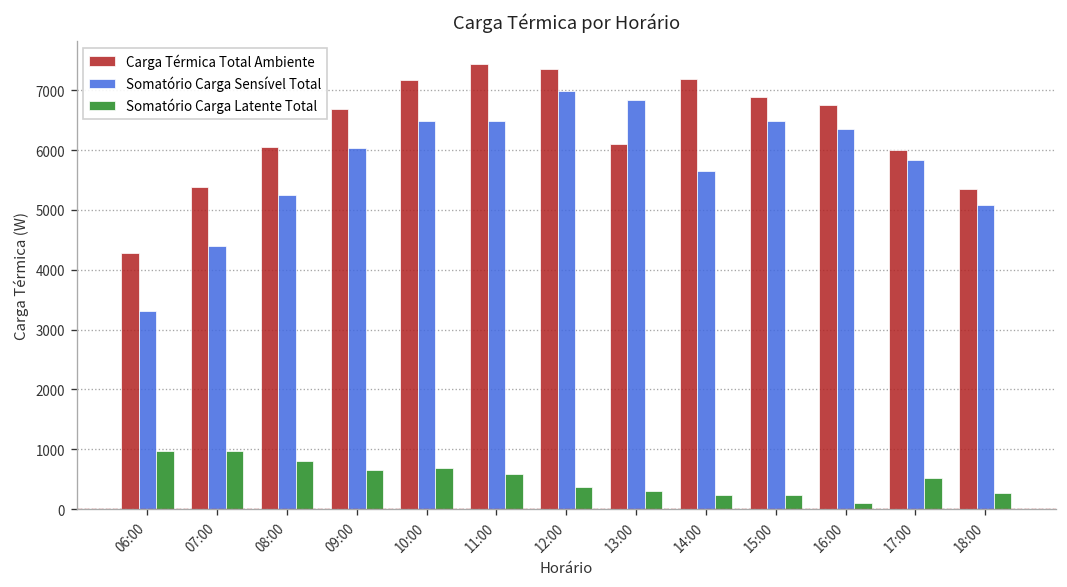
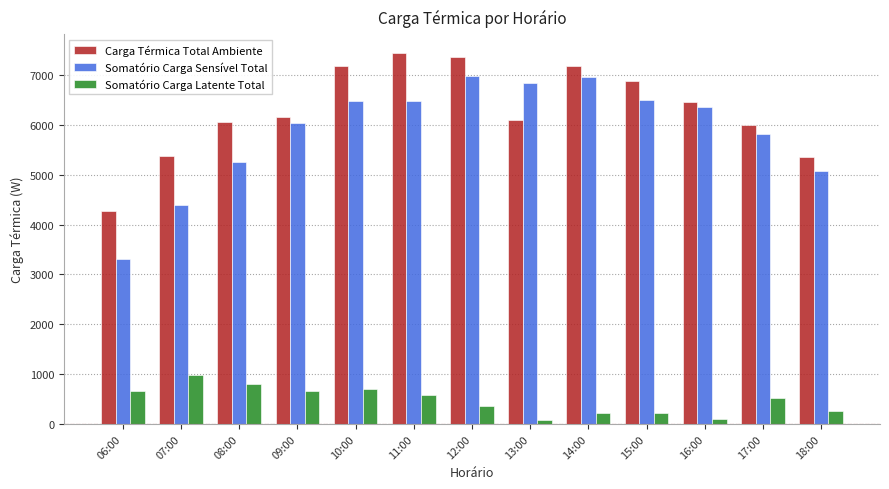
  {
    "Carga Térmica Total Ambiente": {
      "06:00": 4300,
      "07:00": 5400,
      "08:00": 6100,
-     "09:00": 6700,
+     "09:00": 6200,
      "10:00": 7200,
      "11:00": 7400,
      "12:00": 7400,
      "13:00": 6100,
      "14:00": 7200,
      "15:00": 6900,
-     "16:00": 6800,
+     "16:00": 6500,
      "17:00": 6000,
      "18:00": 5400
    },
    "Somatório Carga Sensível Total": {
      "06:00": 3300,
      "07:00": 4400,
      "08:00": 5300,
      "09:00": 6000,
      "10:00": 6500,
      "11:00": 6500,
      "12:00": 7000,
      "13:00": 6800,
-     "14:00": 5700,
+     "14:00": 7000,
      "15:00": 6500,
      "16:00": 6400,
      "17:00": 5800,
      "18:00": 5100
    },
    "Somatório Carga Latente Total": {
-     "06:00": 1000,
+     "06:00": 700,
      "07:00": 1000,
      "08:00": 800,
      "09:00": 700,
      "10:00": 700,
      "11:00": 600,
      "12:00": 400,
-     "13:00": 300,
+     "13:00": 100,
      "14:00": 200,
      "15:00": 200,
      "16:00": 100,
      "17:00": 500,
      "18:00": 300
    }
  }
